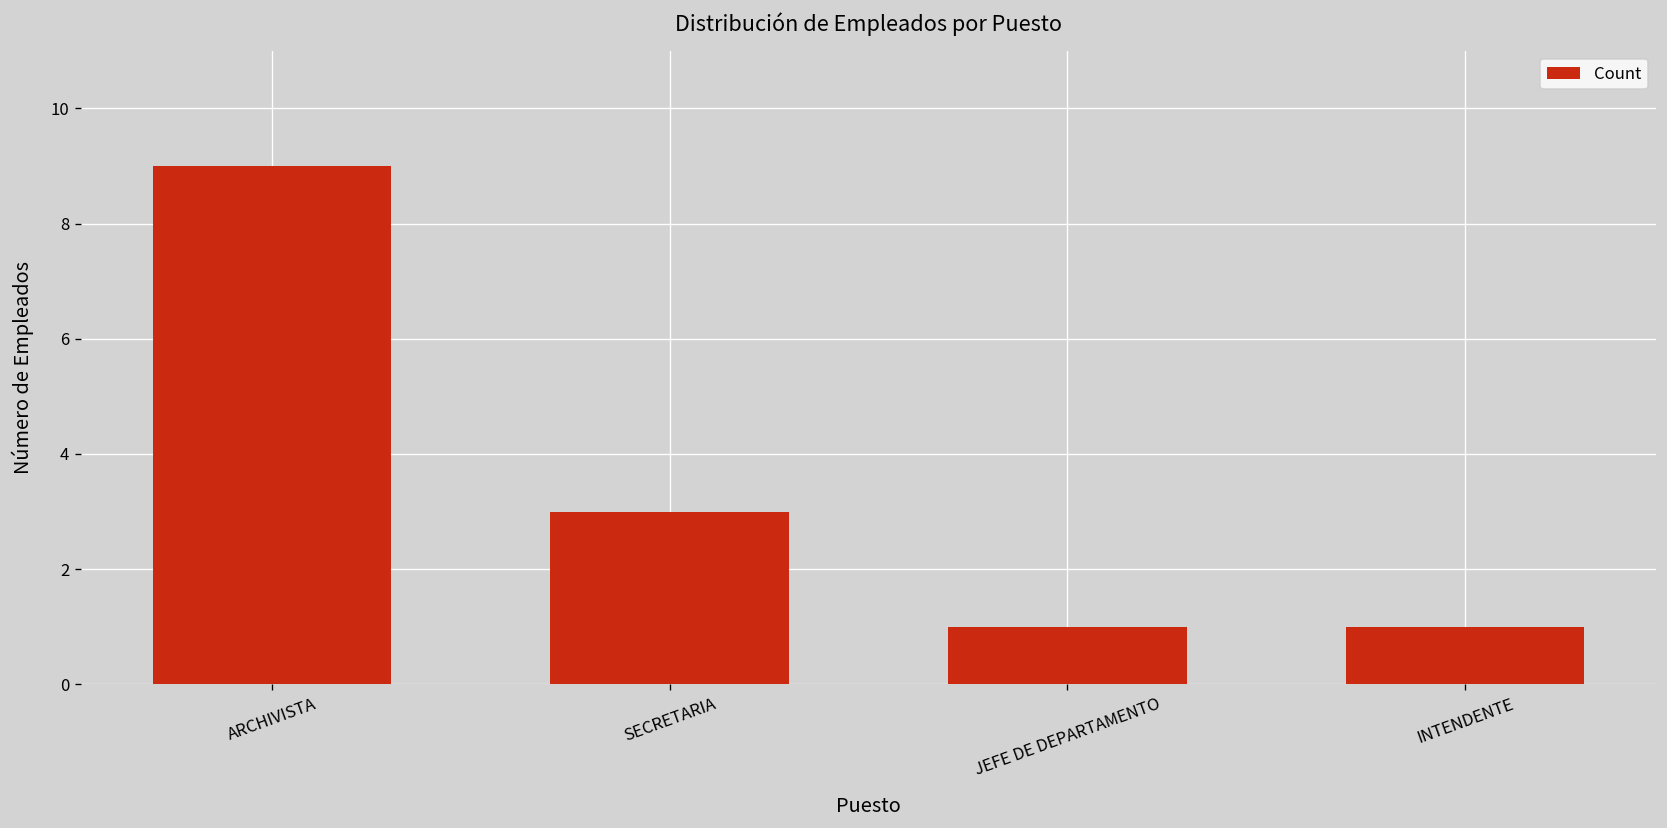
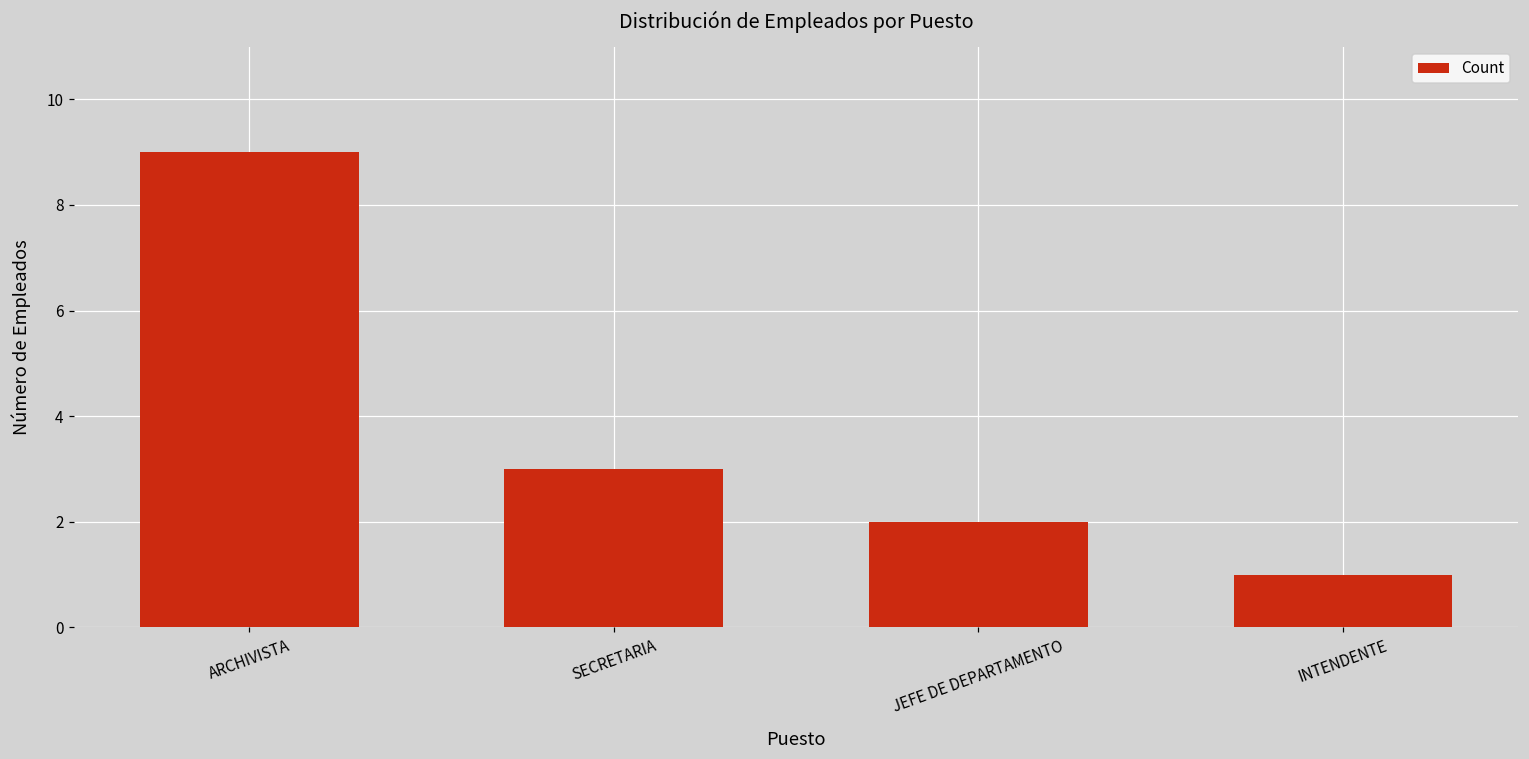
  {
    "ARCHIVISTA": 9,
    "SECRETARIA": 3,
-   "JEFE DE DEPARTAMENTO": 1,
+   "JEFE DE DEPARTAMENTO": 2,
    "INTENDENTE": 1
  }
